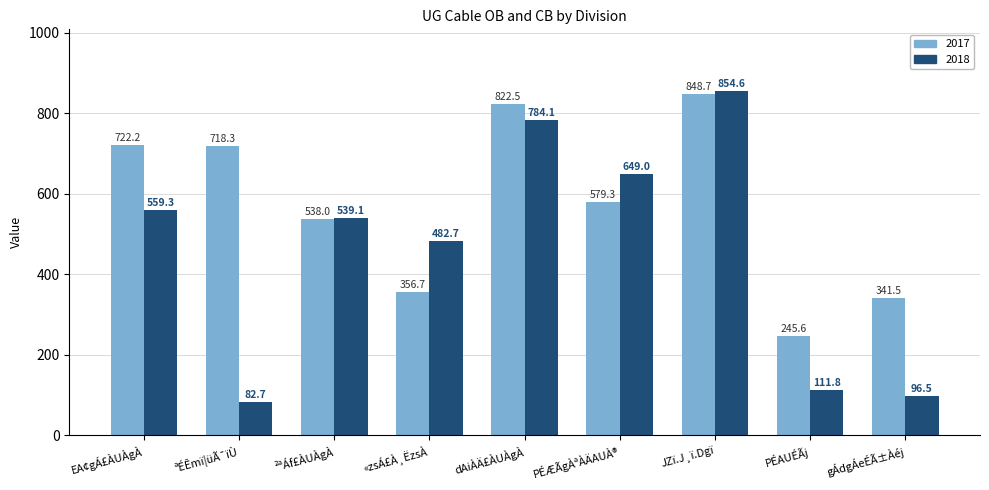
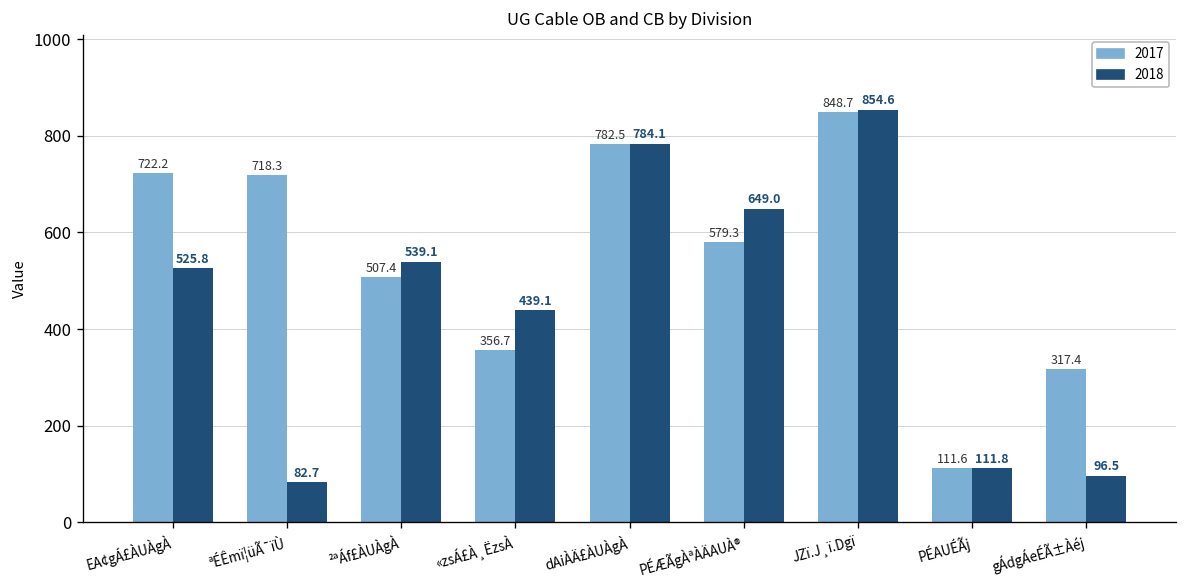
  {
    "2017": {
      "EA¢gÁ£ÀUÀgÀ": 722.2,
      "ªÉÊmï¦üÃ¯ïÙ": 718.3,
-     "²ªÁf£ÀUÀgÀ": 538.0,
+     "²ªÁf£ÀUÀgÀ": 507.4,
      "«zsÁ£À¸ËzsÀ": 356.7,
-     "dAiÀÄ£ÀUÀgÀ": 822.5,
+     "dAiÀÄ£ÀUÀgÀ": 782.5,
      "PÉÆÃgÀªÀÄAUÀ®": 579.3,
      "JZï.J¸ï.Dgï": 848.7,
-     "PÉAUÉÃj": 245.6,
-     "gÁdgÁeÉÃ±Àéj": 341.5
+     "PÉAUÉÃj": 111.6,
+     "gÁdgÁeÉÃ±Àéj": 317.4
    },
    "2018": {
-     "EA¢gÁ£ÀUÀgÀ": 559.3,
+     "EA¢gÁ£ÀUÀgÀ": 525.8,
      "ªÉÊmï¦üÃ¯ïÙ": 82.7,
      "²ªÁf£ÀUÀgÀ": 539.1,
-     "«zsÁ£À¸ËzsÀ": 482.7,
+     "«zsÁ£À¸ËzsÀ": 439.1,
      "dAiÀÄ£ÀUÀgÀ": 784.1,
      "PÉÆÃgÀªÀÄAUÀ®": 649.0,
      "JZï.J¸ï.Dgï": 854.6,
      "PÉAUÉÃj": 111.8,
      "gÁdgÁeÉÃ±Àéj": 96.5
    }
  }
